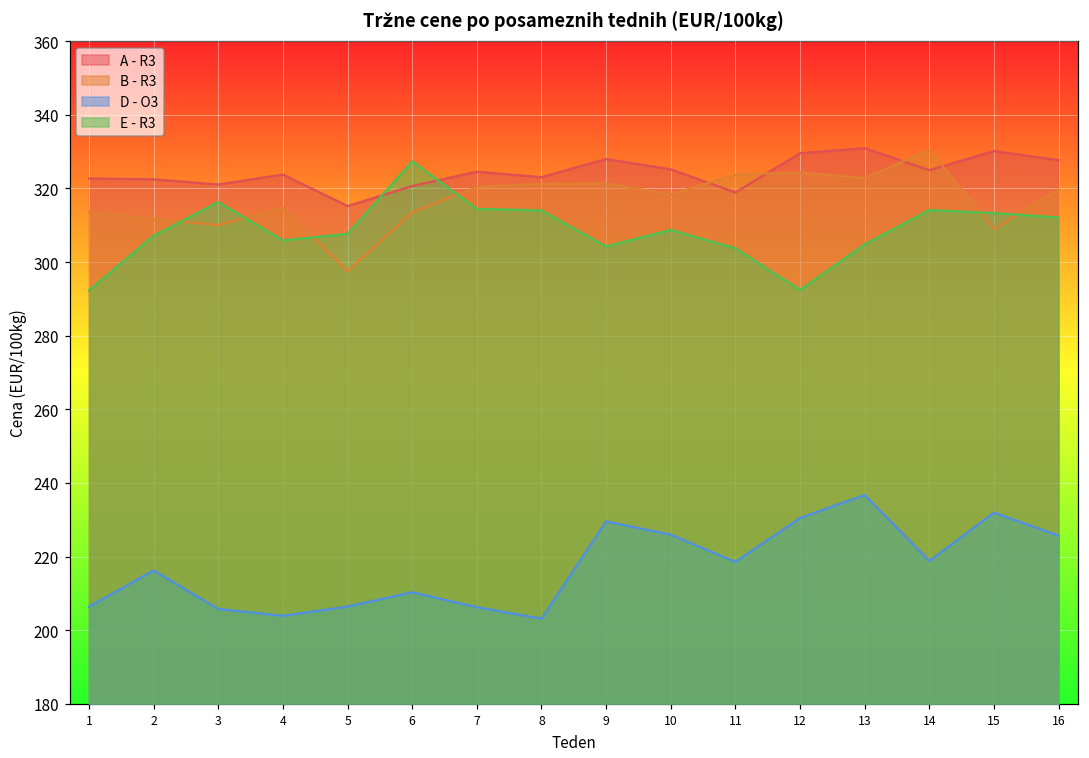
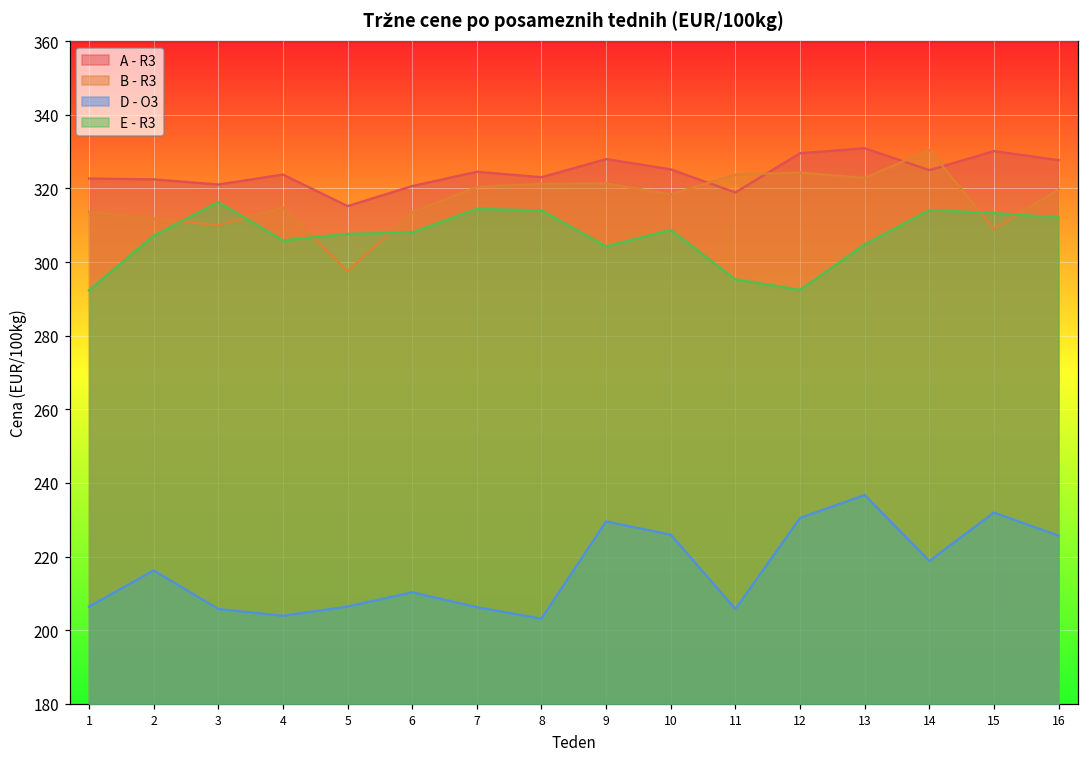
  {
    "D - O3": {
      "1": 206,
      "2": 216,
      "3": 206,
      "4": 204,
      "5": 206,
      "6": 210,
      "7": 206,
      "8": 203,
      "9": 230,
      "10": 226,
-     "11": 219,
+     "11": 206,
      "12": 230,
      "13": 237,
      "14": 219,
      "15": 232,
      "16": 226
    },
    "E - R3": {
      "1": 292,
      "2": 307,
      "3": 316,
      "4": 306,
      "5": 308,
-     "6": 327,
+     "6": 308,
      "7": 314,
      "8": 314,
      "9": 304,
      "10": 309,
-     "11": 304,
+     "11": 295,
      "12": 292,
      "13": 305,
      "14": 314,
      "15": 313,
      "16": 312
    }
  }
